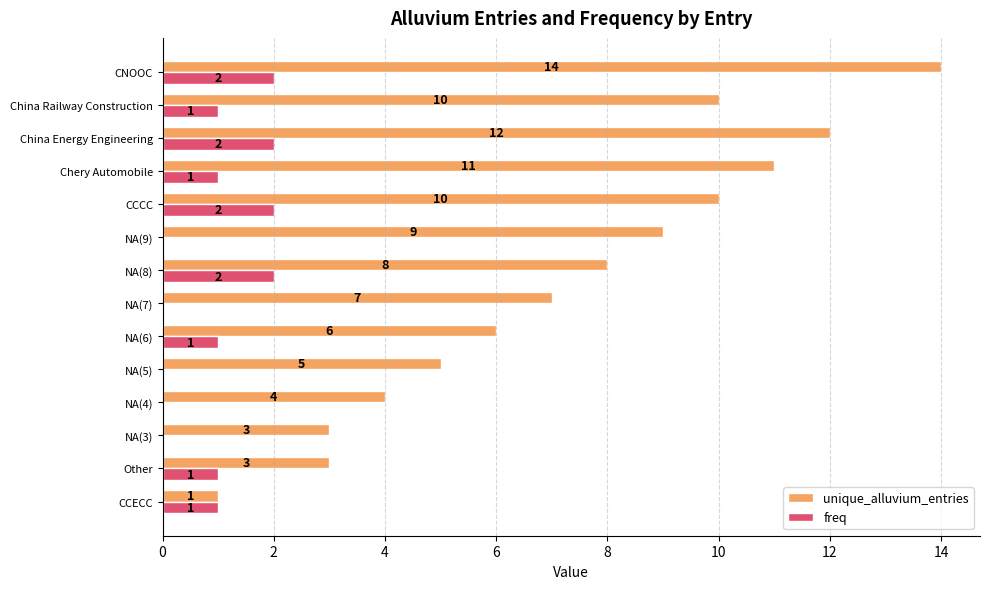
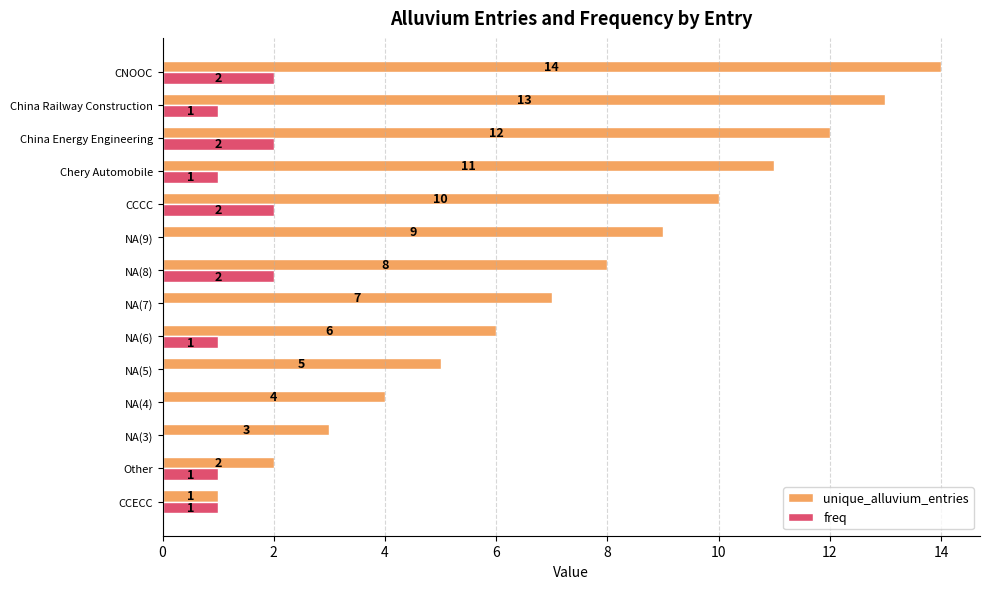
  {
    "unique_alluvium_entries": {
      "CNOOC": 14,
-     "China Railway Construction": 10,
+     "China Railway Construction": 13,
      "China Energy Engineering": 12,
      "Chery Automobile": 11,
      "CCCC": 10,
      "NA(9)": 9,
      "NA(8)": 8,
      "NA(7)": 7,
      "NA(6)": 6,
      "NA(5)": 5,
      "NA(4)": 4,
      "NA(3)": 3,
-     "Other": 3,
+     "Other": 2,
      "CCECC": 1
    },
    "freq": {
      "CNOOC": 2,
      "China Railway Construction": 1,
      "China Energy Engineering": 2,
      "Chery Automobile": 1,
      "CCCC": 2,
      "NA(8)": 2,
      "NA(6)": 1,
      "Other": 1,
      "CCECC": 1
    }
  }
